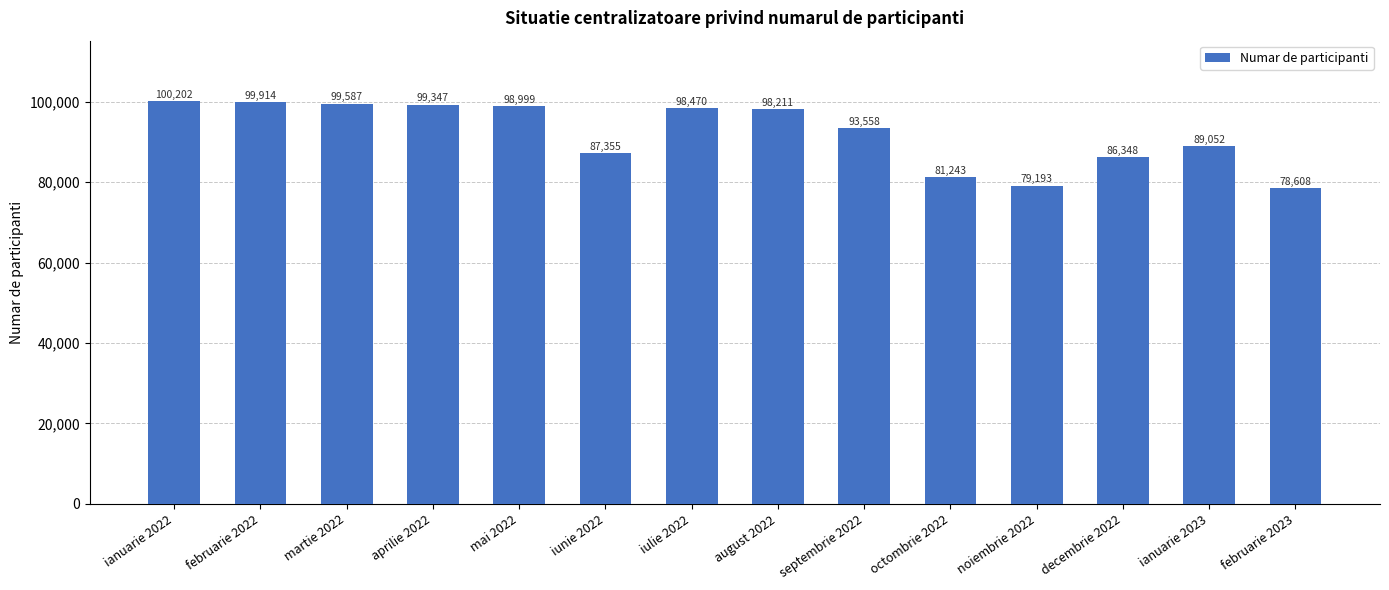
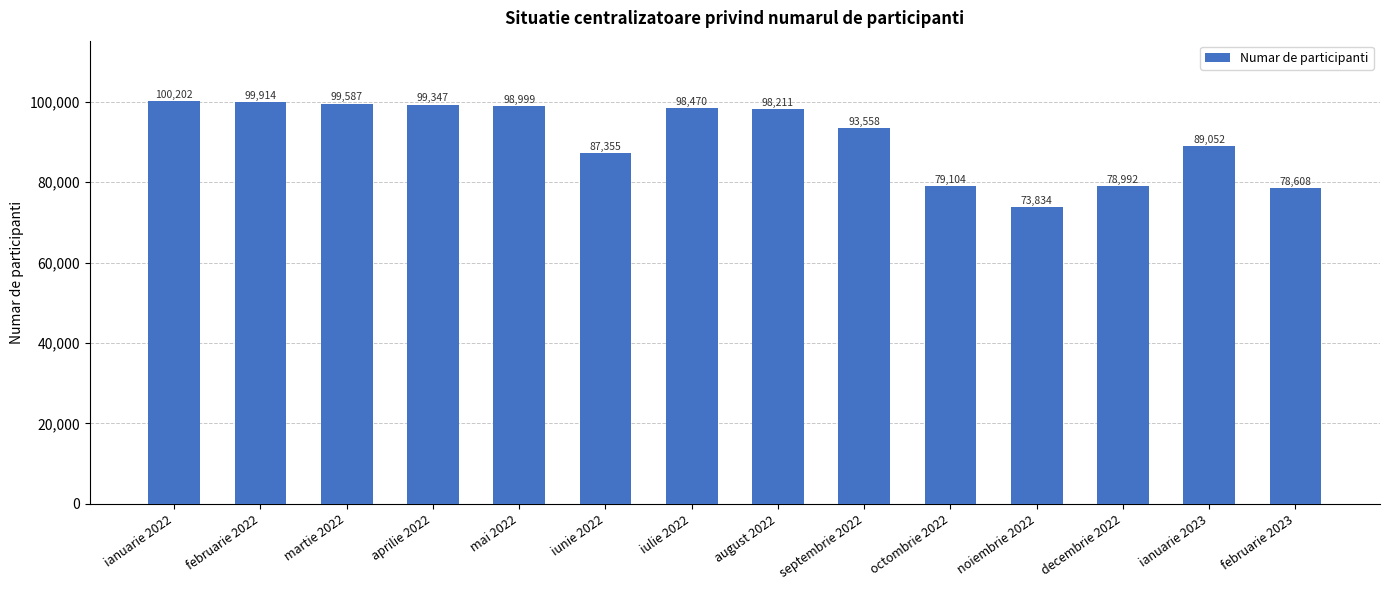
  {
    "ianuarie 2022": "100,202",
    "februarie 2022": "99,914",
    "martie 2022": "99,587",
    "aprilie 2022": "99,347",
    "mai 2022": "98,999",
    "iunie 2022": "87,355",
    "iulie 2022": "98,470",
    "august 2022": "98,211",
    "septembrie 2022": "93,558",
-   "octombrie 2022": "81,243",
-   "noiembrie 2022": "79,193",
-   "decembrie 2022": "86,348",
+   "octombrie 2022": "79,104",
+   "noiembrie 2022": "73,834",
+   "decembrie 2022": "78,992",
    "ianuarie 2023": "89,052",
    "februarie 2023": "78,608"
  }
